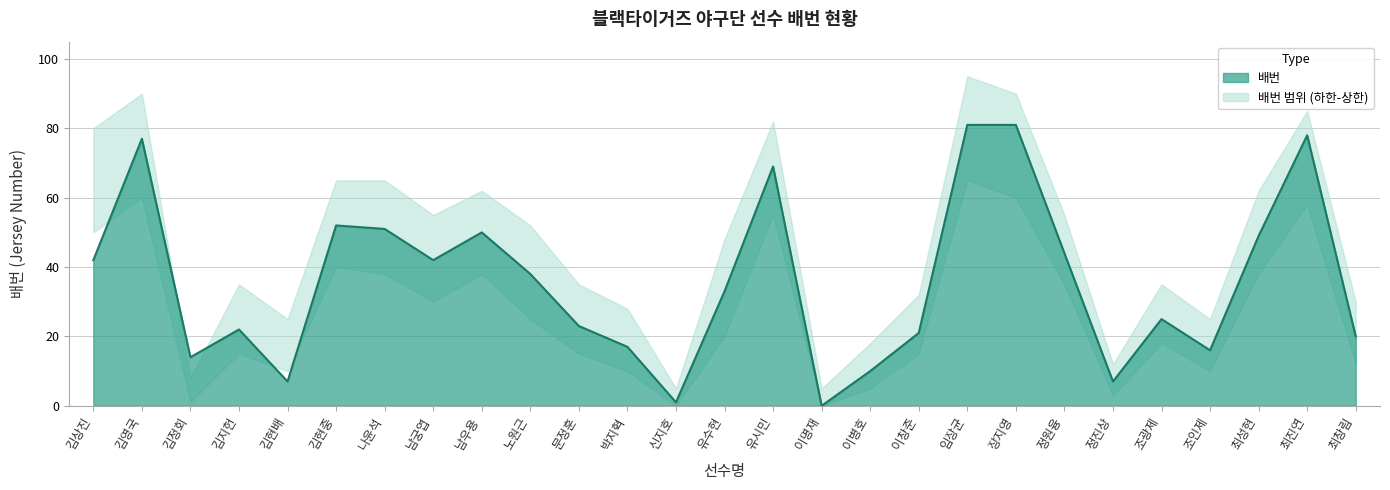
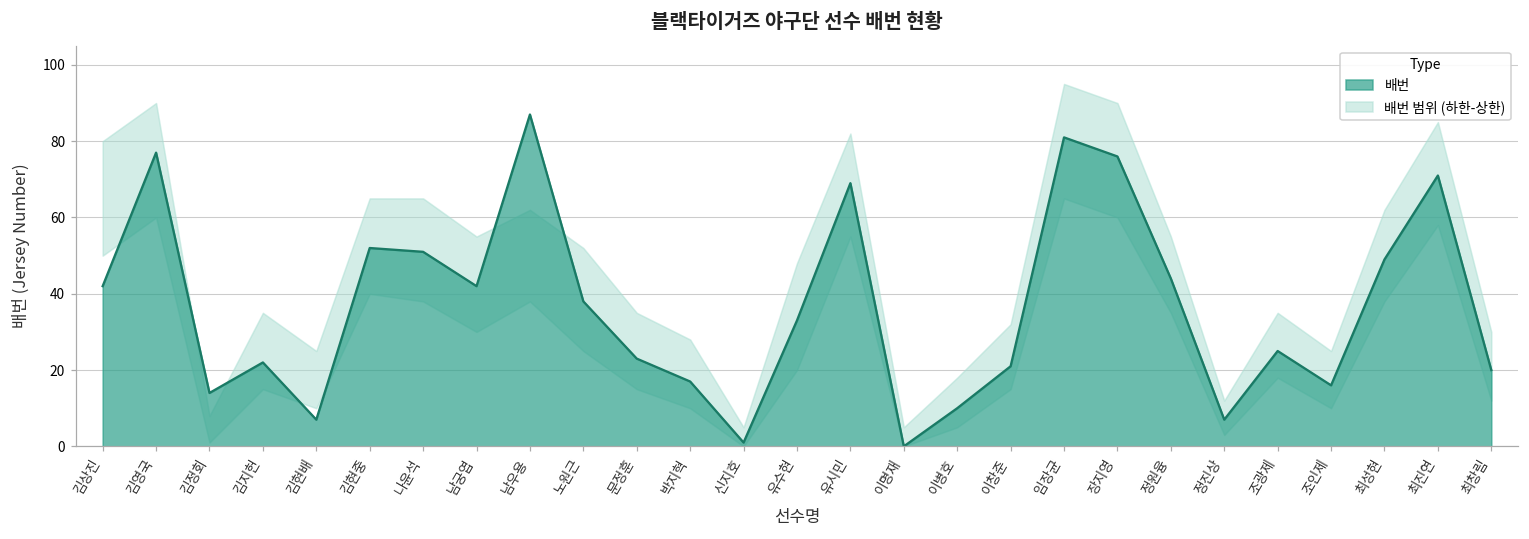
  {
    "배번": {
      "김상진": 42,
      "김영국": 77,
      "김정회": 14,
      "김지헌": 22,
      "김현배": 7,
      "김현중": 52,
      "나윤석": 51,
      "남궁엽": 42,
-     "남우용": 50,
+     "남우용": 87,
      "노원근": 38,
      "문정훈": 23,
      "박지혁": 17,
      "신지호": 1,
      "유수현": 33,
      "유시민": 69,
      "이명재": 0,
      "이병호": 10,
      "이창준": 21,
      "임장균": 81,
-     "장지영": 81,
+     "장지영": 76,
      "정원융": 44,
      "정진상": 7,
      "조광제": 25,
      "조인제": 16,
      "최성현": 49,
-     "최진연": 78,
+     "최진연": 71,
      "최창림": 20
    }
  }
